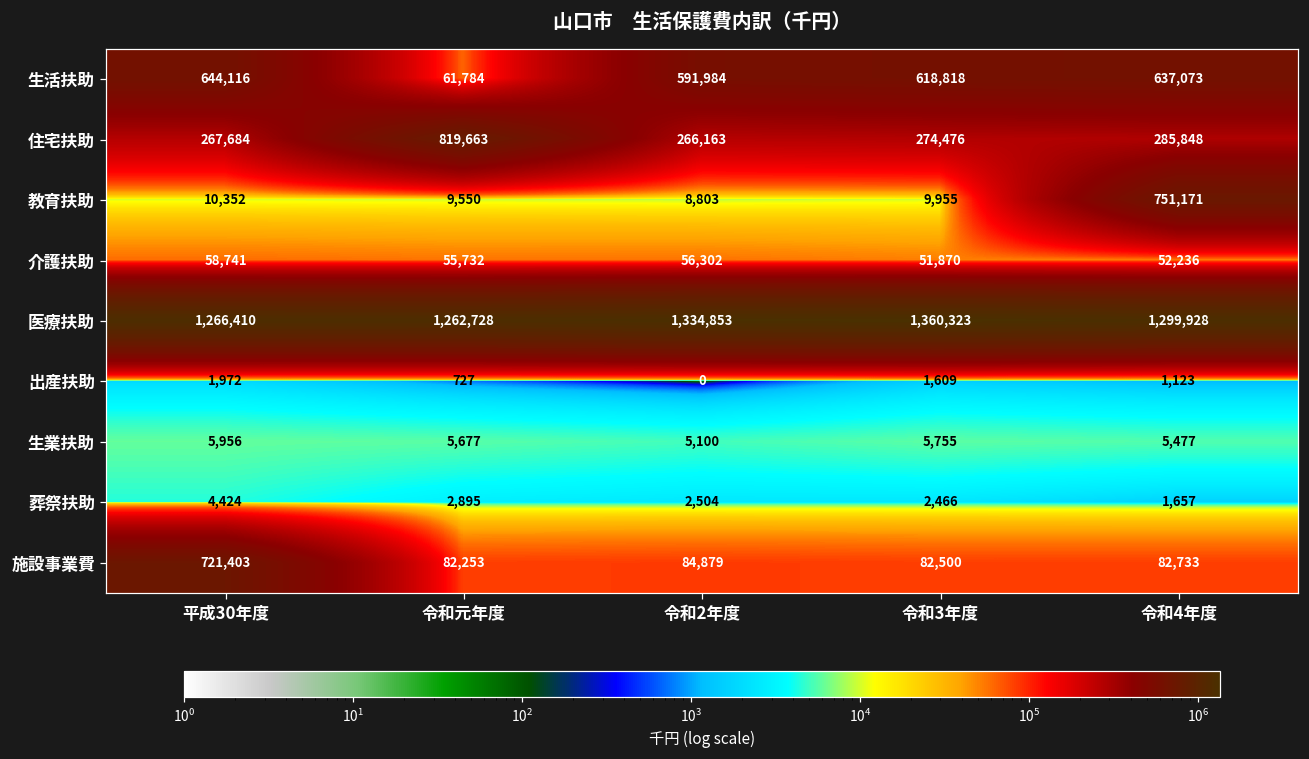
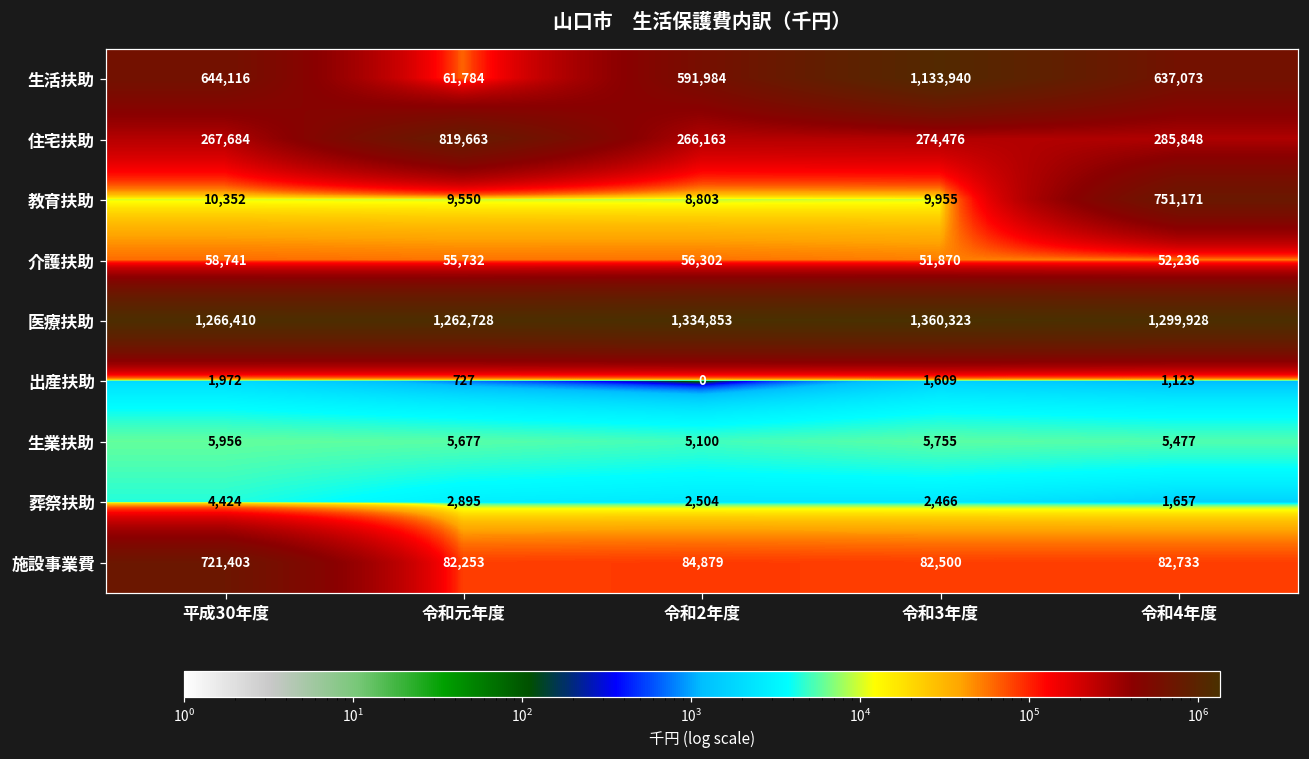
  {
    "生活扶助": {
      "平成30年度": "644,116",
      "令和元年度": "61,784",
      "令和2年度": "591,984",
-     "令和3年度": "618,818",
+     "令和3年度": "1,133,940",
      "令和4年度": "637,073"
    },
    "住宅扶助": {
      "平成30年度": "267,684",
      "令和元年度": "819,663",
      "令和2年度": "266,163",
      "令和3年度": "274,476",
      "令和4年度": "285,848"
    },
    "教育扶助": {
      "平成30年度": "10,352",
      "令和元年度": "9,550",
      "令和2年度": "8,803",
      "令和3年度": "9,955",
      "令和4年度": "751,171"
    },
    "介護扶助": {
      "平成30年度": "58,741",
      "令和元年度": "55,732",
      "令和2年度": "56,302",
      "令和3年度": "51,870",
      "令和4年度": "52,236"
    },
    "医療扶助": {
      "平成30年度": "1,266,410",
      "令和元年度": "1,262,728",
      "令和2年度": "1,334,853",
      "令和3年度": "1,360,323",
      "令和4年度": "1,299,928"
    },
    "出産扶助": {
      "平成30年度": "1,972",
      "令和元年度": "727",
      "令和2年度": "0",
      "令和3年度": "1,609",
      "令和4年度": "1,123"
    },
    "生業扶助": {
      "平成30年度": "5,956",
      "令和元年度": "5,677",
      "令和2年度": "5,100",
      "令和3年度": "5,755",
      "令和4年度": "5,477"
    },
    "葬祭扶助": {
      "平成30年度": "4,424",
      "令和元年度": "2,895",
      "令和2年度": "2,504",
      "令和3年度": "2,466",
      "令和4年度": "1,657"
    },
    "施設事業費": {
      "平成30年度": "721,403",
      "令和元年度": "82,253",
      "令和2年度": "84,879",
      "令和3年度": "82,500",
      "令和4年度": "82,733"
    }
  }
